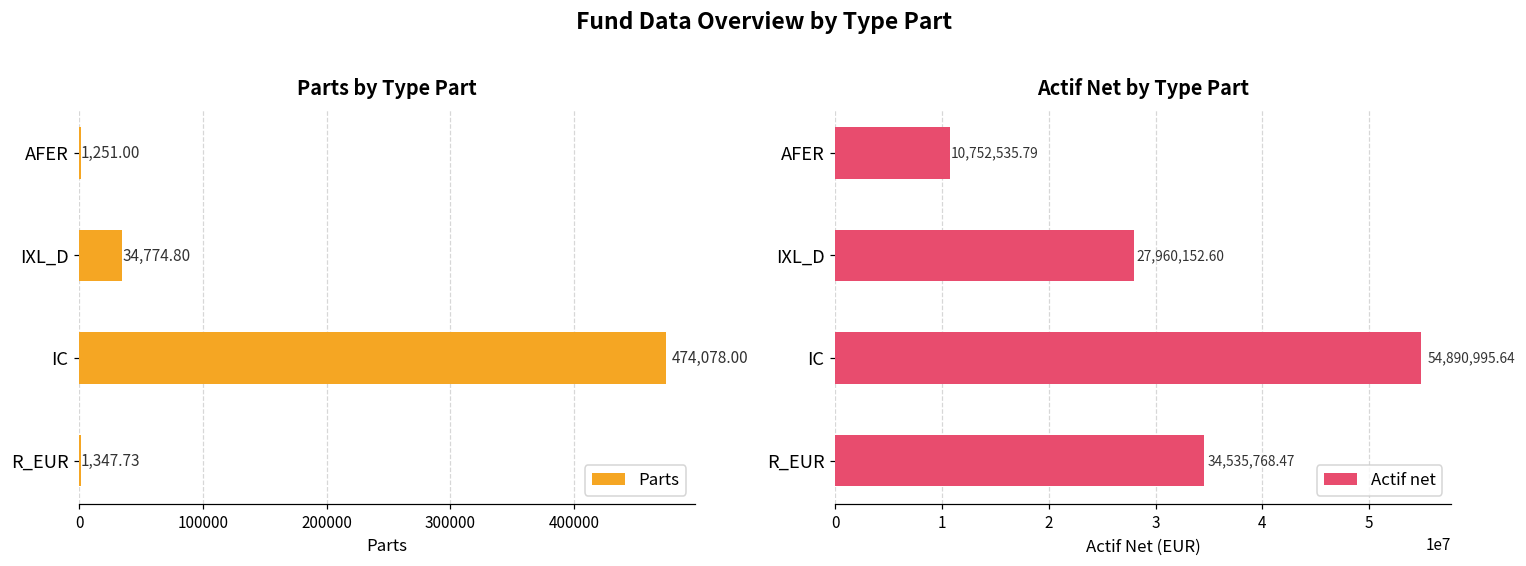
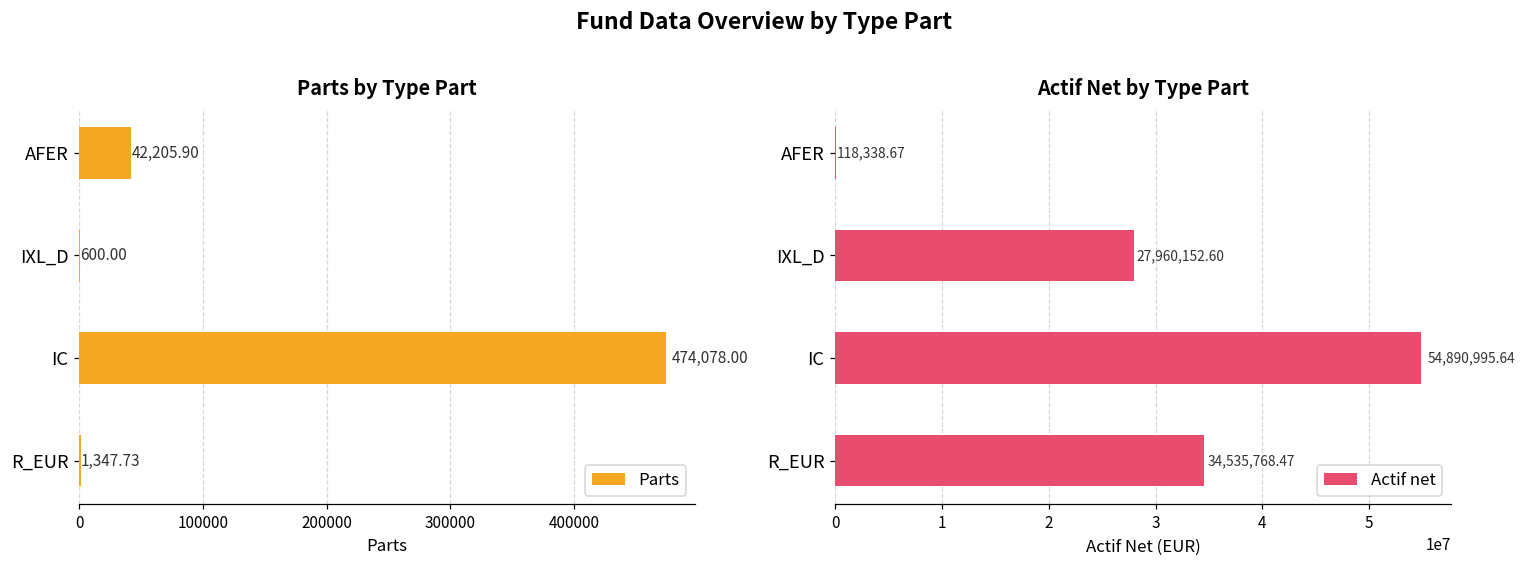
  {
    "Parts by Type Part": {
-     "AFER": "1,251.00",
-     "IXL_D": "34,774.80",
+     "AFER": "42,205.90",
+     "IXL_D": "600.00",
      "IC": "474,078.00",
      "R_EUR": "1,347.73"
    },
    "Actif Net by Type Part": {
-     "AFER": "10,752,535.79",
+     "AFER": "118,338.67",
      "IXL_D": "27,960,152.60",
      "IC": "54,890,995.64",
      "R_EUR": "34,535,768.47"
    }
  }
